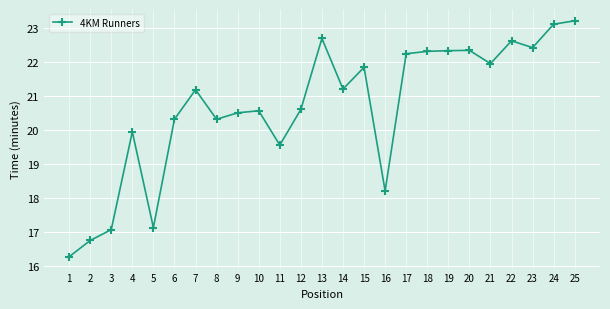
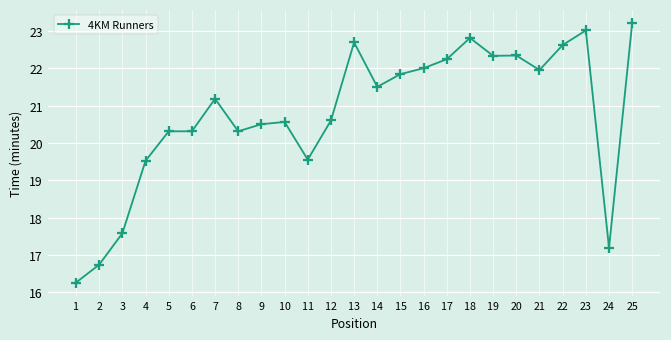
  {
    "1": 16.3,
    "2": 16.7,
-   "3": 17.1,
-   "4": 19.9,
-   "5": 17.1,
+   "3": 17.6,
+   "4": 19.5,
+   "5": 20.3,
    "6": 20.3,
    "7": 21.2,
    "8": 20.3,
    "9": 20.5,
    "10": 20.6,
    "11": 19.6,
    "12": 20.6,
    "13": 22.7,
-   "14": 21.2,
+   "14": 21.5,
    "15": 21.8,
-   "16": 18.2,
+   "16": 22.0,
    "17": 22.2,
-   "18": 22.3,
+   "18": 22.8,
    "19": 22.3,
    "20": 22.3,
    "21": 22.0,
    "22": 22.6,
-   "23": 22.4,
-   "24": 23.1,
+   "23": 23.0,
+   "24": 17.2,
    "25": 23.2
  }
